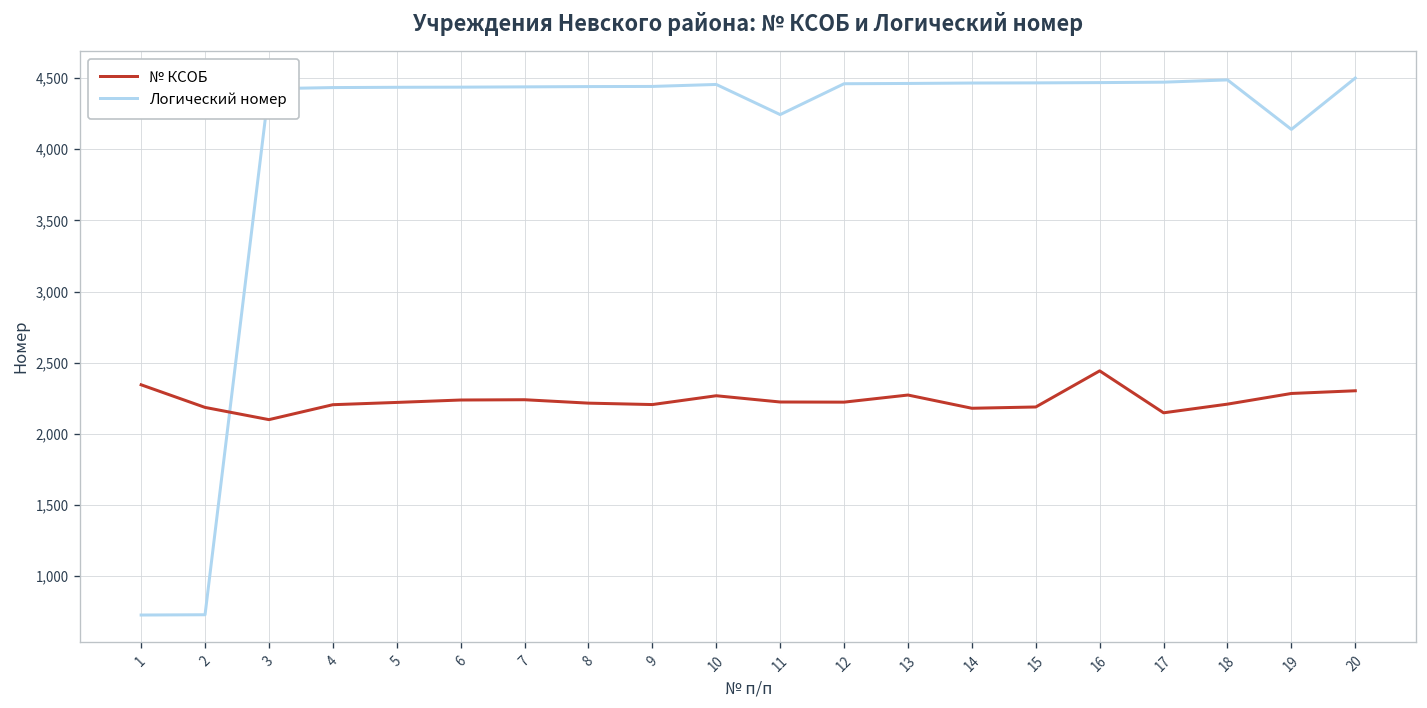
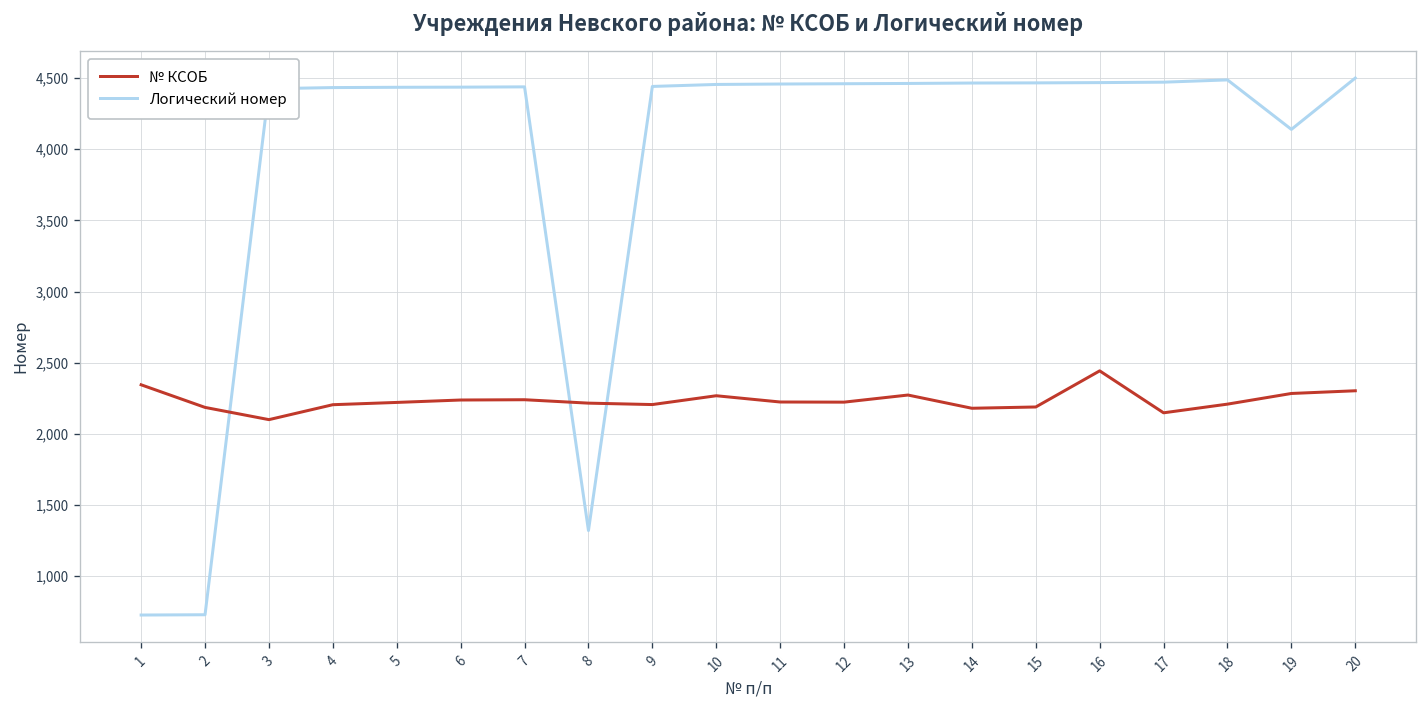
  {
    "№ КСОБ": {
      "1": "2,340",
      "2": "2,190",
      "3": "2,100",
      "4": "2,200",
      "5": "2,220",
      "6": "2,240",
      "7": "2,240",
      "8": "2,220",
      "9": "2,210",
      "10": "2,270",
      "11": "2,220",
      "12": "2,220",
      "13": "2,270",
      "14": "2,180",
      "15": "2,190",
      "16": "2,440",
      "17": "2,150",
      "18": "2,210",
      "19": "2,280",
      "20": "2,300"
    },
    "Логический номер": {
      "1": "730",
      "2": "730",
      "4": "4,430",
      "5": "4,440",
      "6": "4,440",
      "7": "4,440",
-     "8": "4,440",
+     "8": "1,320",
      "9": "4,440",
      "10": "4,460",
-     "11": "4,240",
+     "11": "4,460",
      "12": "4,460",
      "13": "4,460",
      "14": "4,470",
      "15": "4,470",
      "16": "4,470",
      "17": "4,470",
      "18": "4,490",
      "19": "4,140",
      "20": "4,500"
    }
  }
